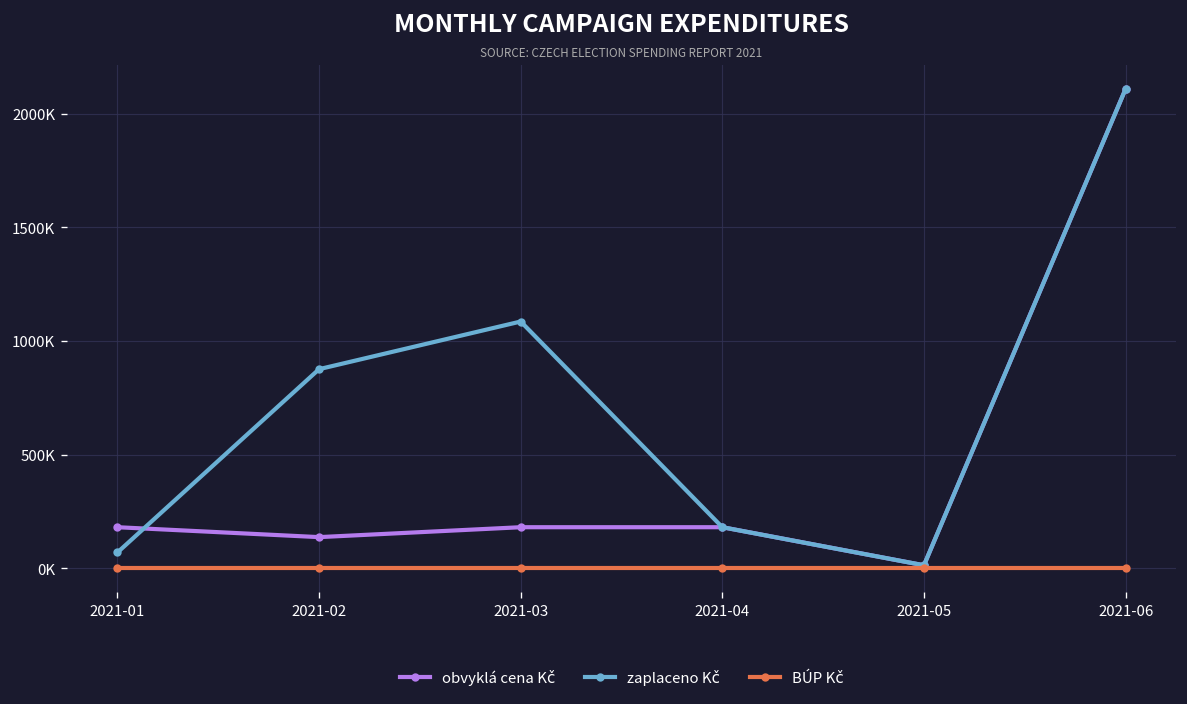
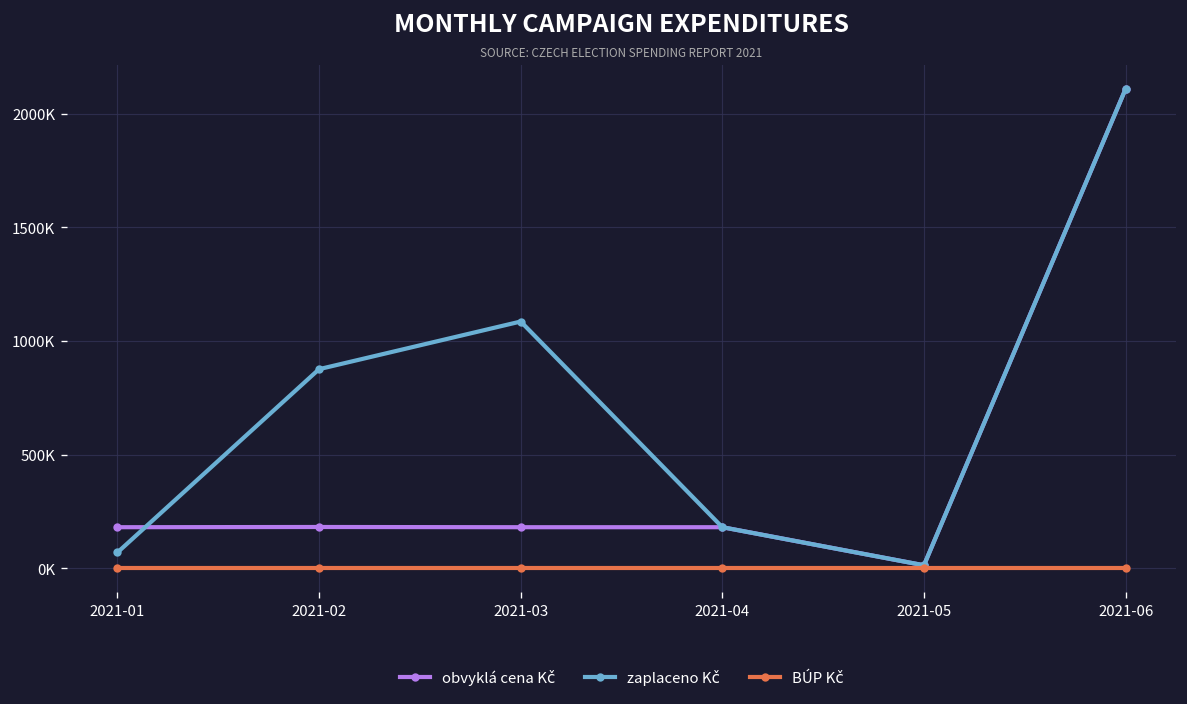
  {
    "obvyklá cena Kč": {
      "2021-01": 180000,
-     "2021-02": 140000,
+     "2021-02": 180000,
      "2021-03": 180000
    },
    "zaplaceno Kč": {
      "2021-01": 70000,
      "2021-02": 880000,
      "2021-03": 1090000
    },
    "BÚP Kč": {
      "2021-01": 0,
      "2021-02": 0,
      "2021-03": 0,
      "2021-04": 0,
      "2021-05": 0,
      "2021-06": 0
    }
  }
